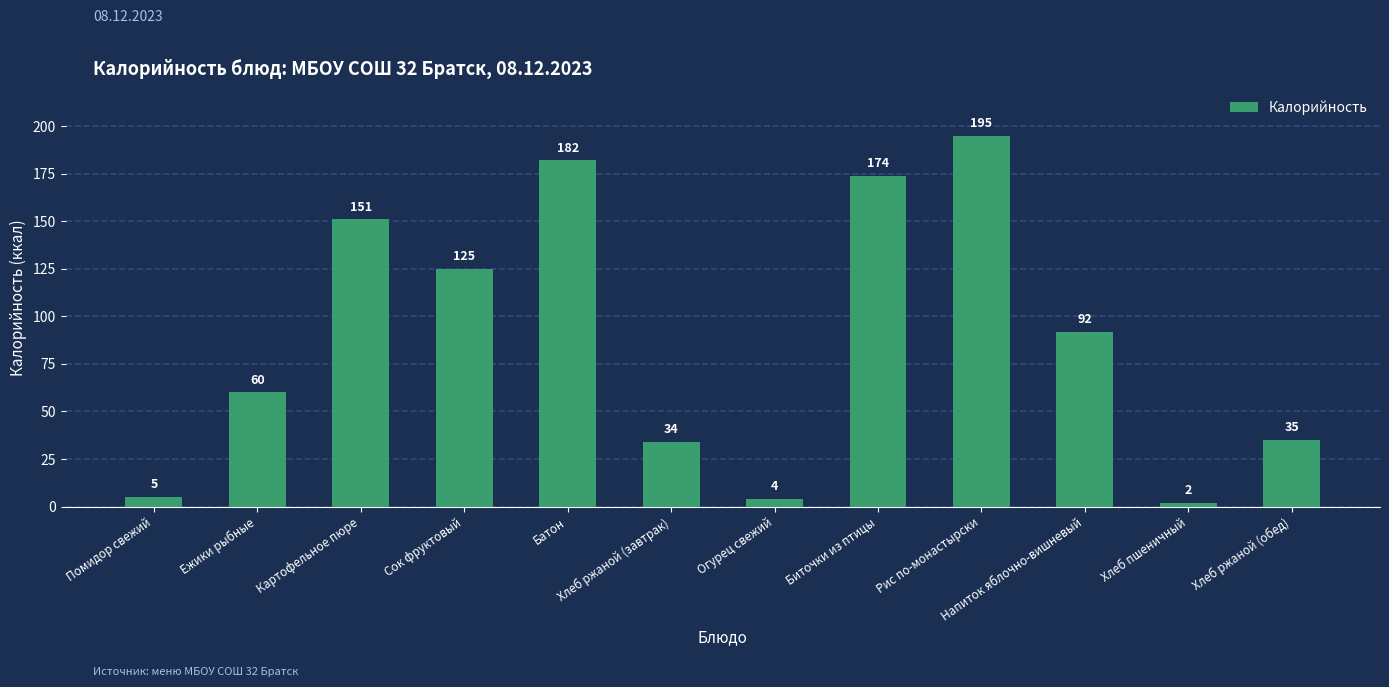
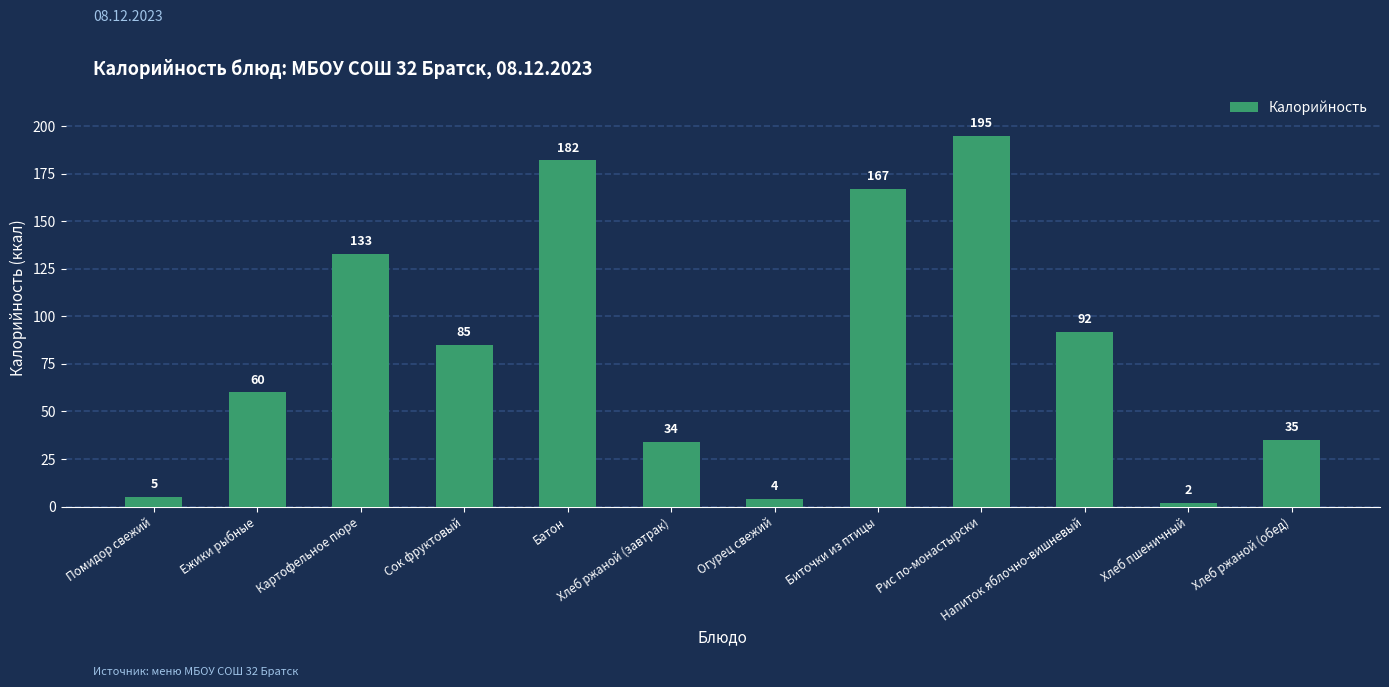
  {
    "Помидор свежий": 5,
    "Ежики рыбные": 60,
-   "Картофельное пюре": 151,
-   "Сок фруктовый": 125,
+   "Картофельное пюре": 133,
+   "Сок фруктовый": 85,
    "Батон": 182,
    "Хлеб ржаной (завтрак)": 34,
    "Огурец свежий": 4,
-   "Биточки из птицы": 174,
+   "Биточки из птицы": 167,
    "Рис по-монастырски": 195,
    "Напиток яблочно-вишневый": 92,
    "Хлеб пшеничный": 2,
    "Хлеб ржаной (обед)": 35
  }
